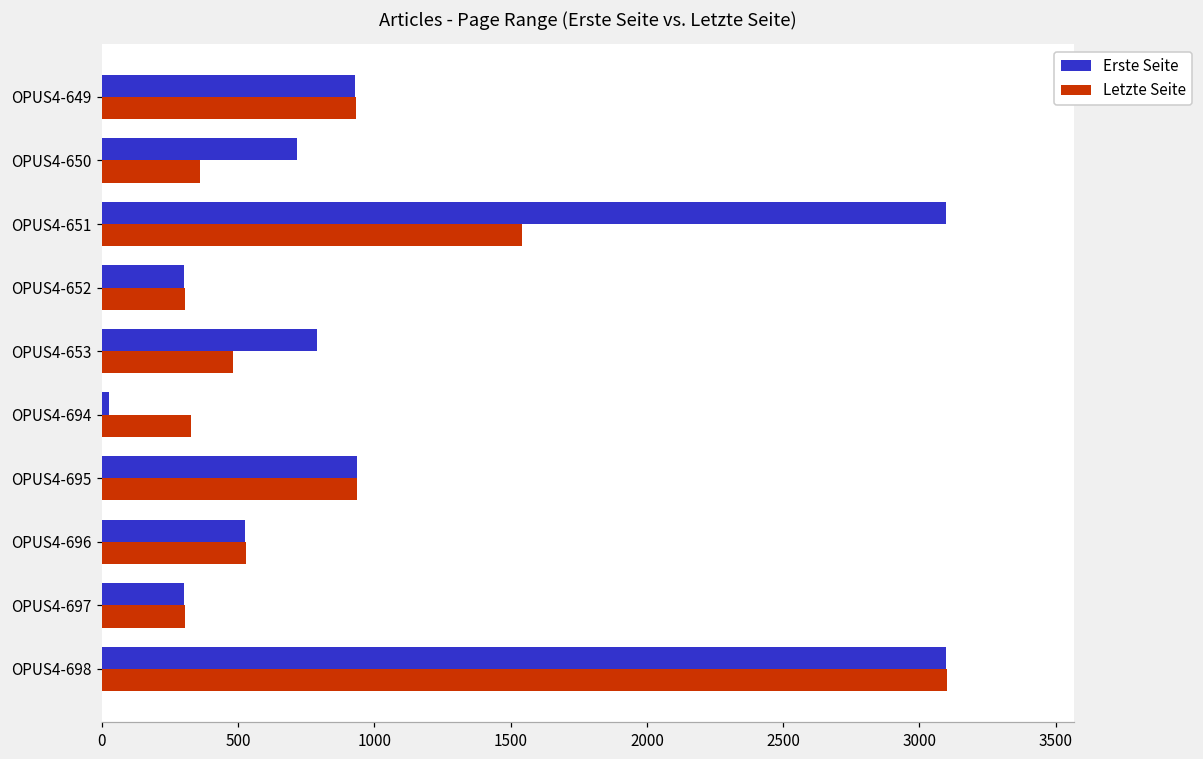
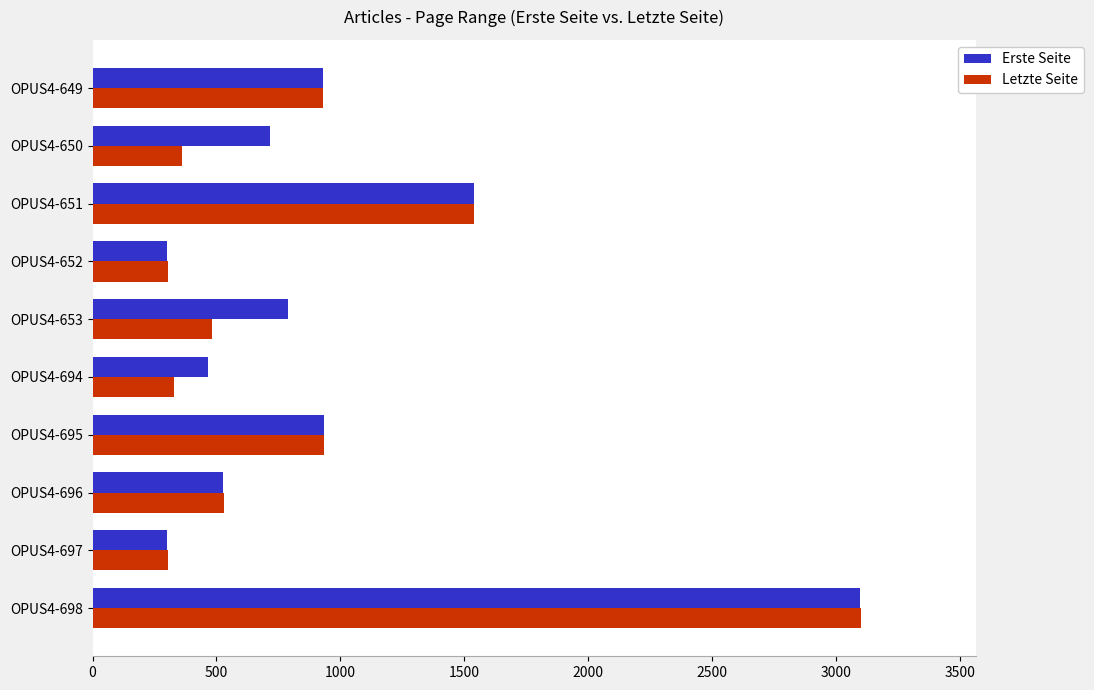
  {
    "Erste Seite": {
      "OPUS4-649": 930,
      "OPUS4-650": 720,
-     "OPUS4-651": 3100,
+     "OPUS4-651": 1540,
      "OPUS4-652": 300,
      "OPUS4-653": 790,
-     "OPUS4-694": 30,
+     "OPUS4-694": 470,
      "OPUS4-695": 940,
      "OPUS4-696": 530,
      "OPUS4-697": 300,
      "OPUS4-698": 3100
    },
    "Letzte Seite": {
      "OPUS4-649": 930,
      "OPUS4-650": 360,
      "OPUS4-651": 1540,
      "OPUS4-652": 300,
      "OPUS4-653": 480,
      "OPUS4-694": 330,
      "OPUS4-695": 940,
      "OPUS4-696": 530,
      "OPUS4-697": 300,
      "OPUS4-698": 3100
    }
  }
